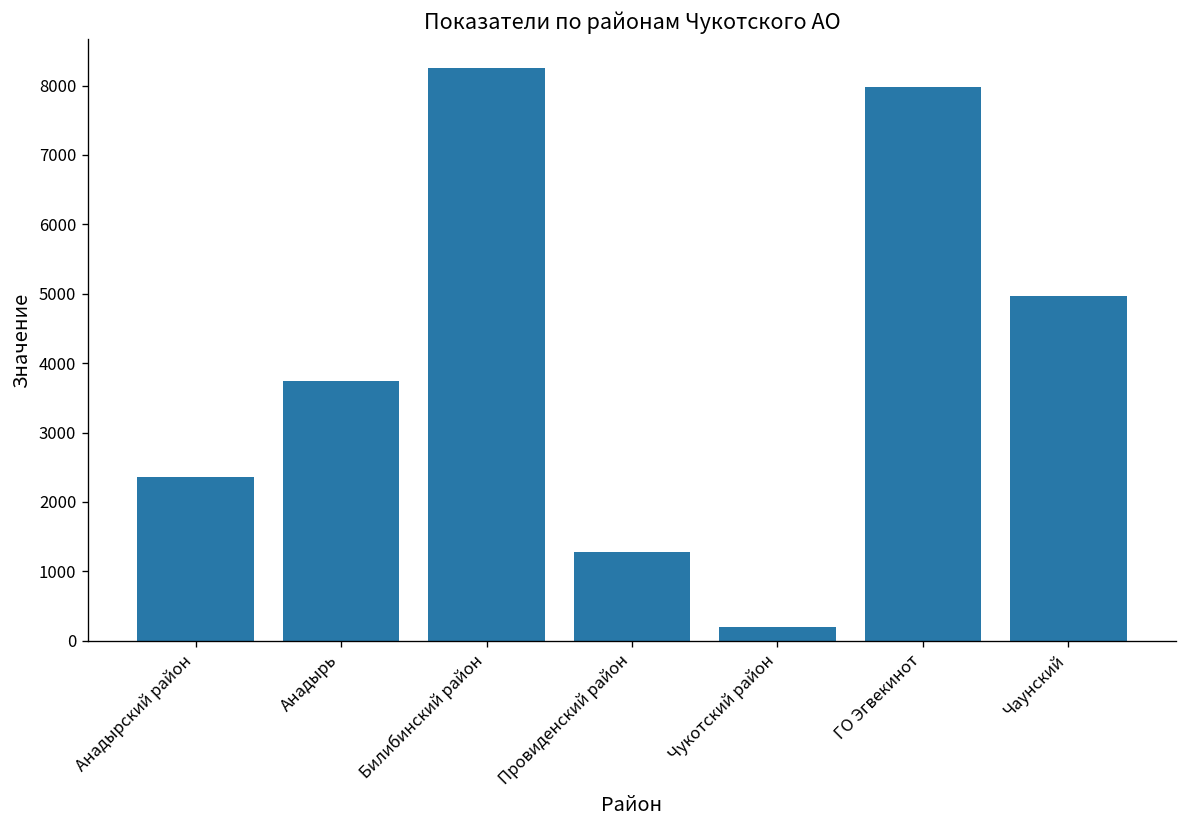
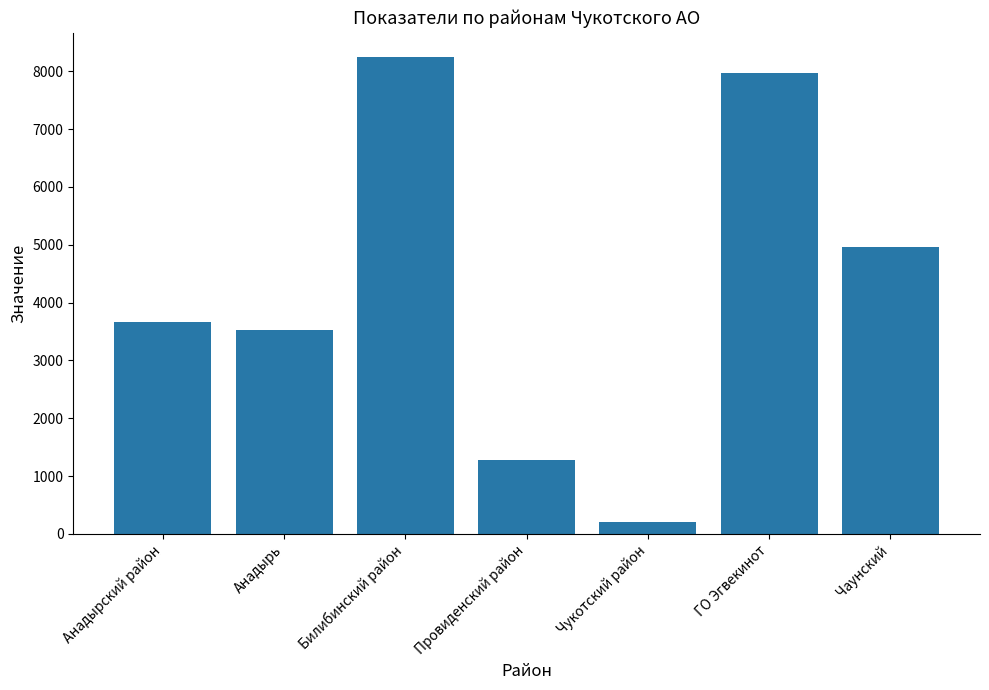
  {
-   "Анадырский район": 2400,
-   "Анадырь": 3700,
+   "Анадырский район": 3700,
+   "Анадырь": 3500,
    "Билибинский район": 8300,
    "Провиденский район": 1300,
    "Чукотский район": 200,
    "ГО Эгвекинот": 8000,
    "Чаунский": 5000
  }
